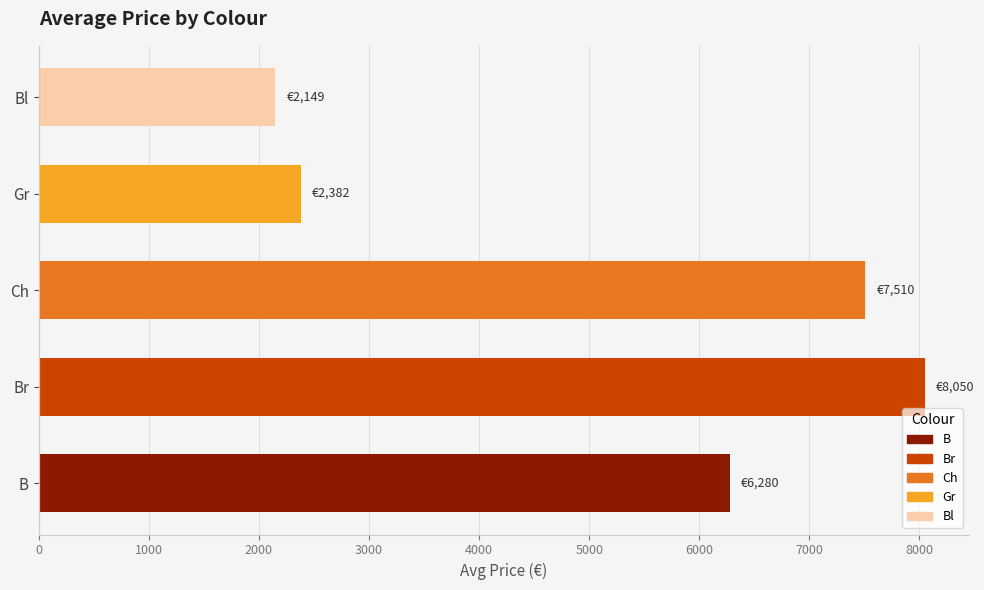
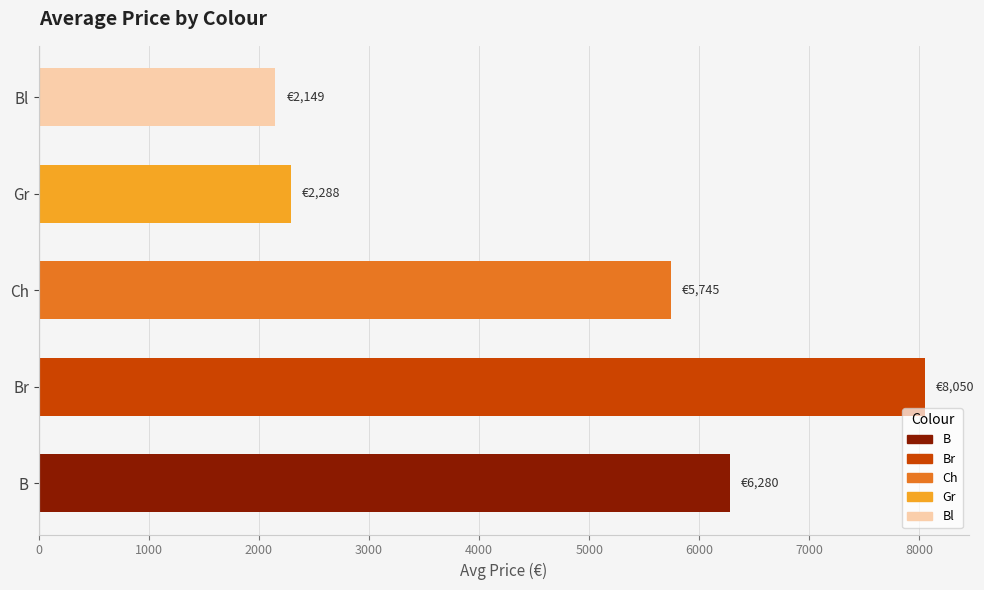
  {
    "Bl": "€2,149",
-   "Gr": "€2,382",
-   "Ch": "€7,510",
+   "Gr": "€2,288",
+   "Ch": "€5,745",
    "Br": "€8,050",
    "B": "€6,280"
  }
